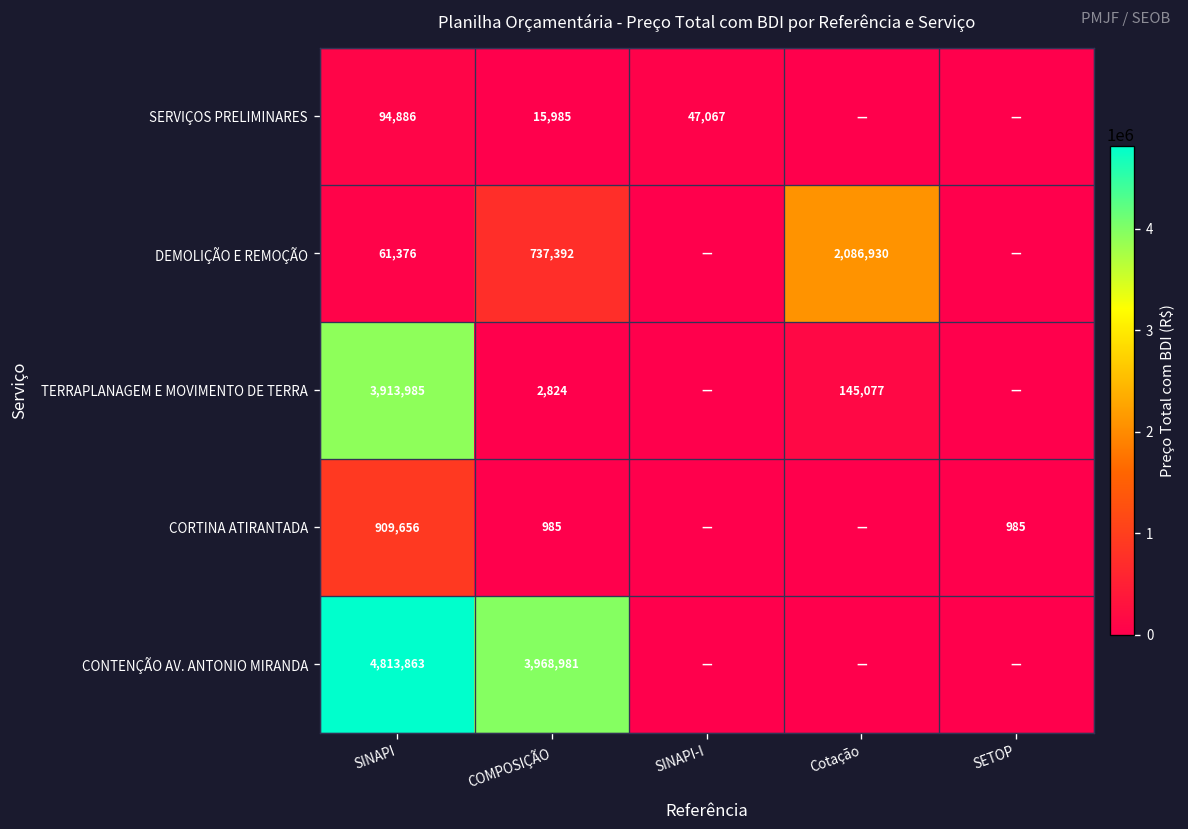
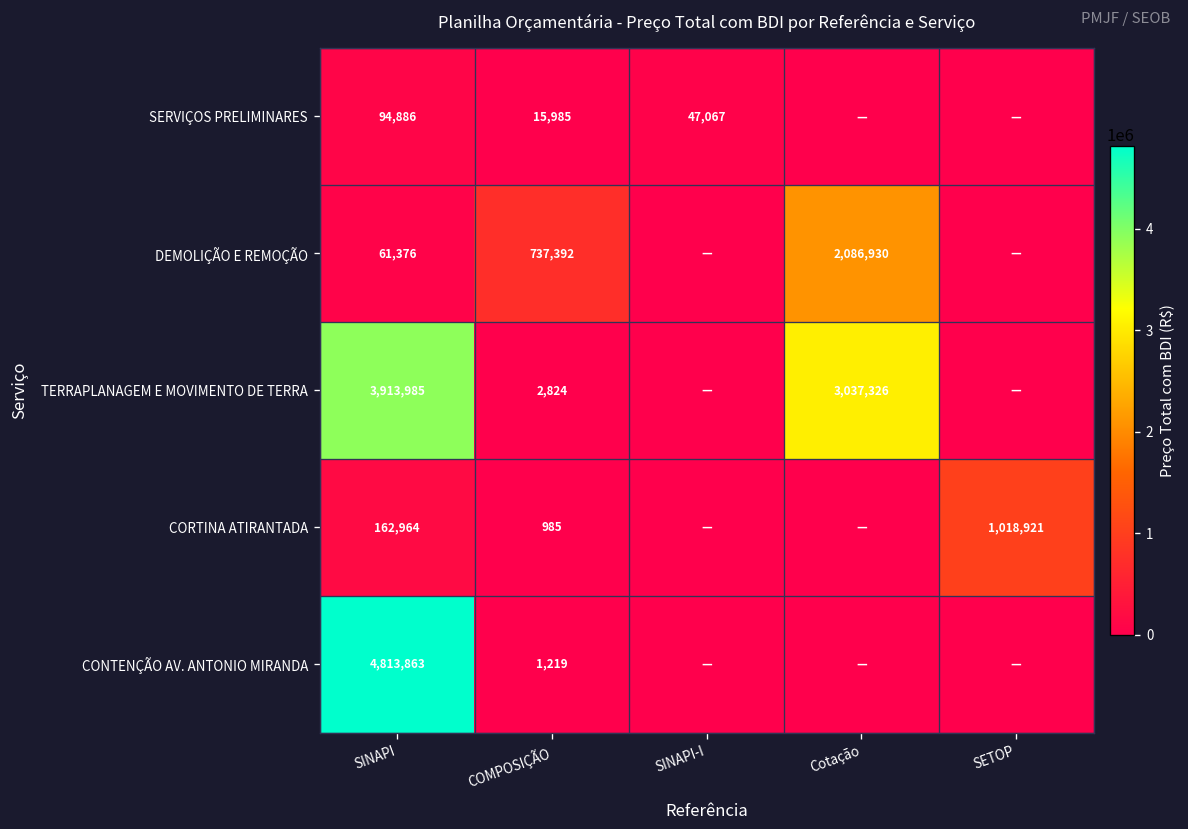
  {
    "SERVIÇOS PRELIMINARES": {
      "SINAPI": "94,886",
      "COMPOSIÇÃO": "15,985",
      "SINAPI-I": "47,067"
    },
    "DEMOLIÇÃO E REMOÇÃO": {
      "SINAPI": "61,376",
      "COMPOSIÇÃO": "737,392",
      "Cotação": "2,086,930"
    },
    "TERRAPLANAGEM E MOVIMENTO DE TERRA": {
      "SINAPI": "3,913,985",
      "COMPOSIÇÃO": "2,824",
-     "Cotação": "145,077"
+     "Cotação": "3,037,326"
    },
    "CORTINA ATIRANTADA": {
-     "SINAPI": "909,656",
+     "SINAPI": "162,964",
      "COMPOSIÇÃO": "985",
-     "SETOP": "985"
+     "SETOP": "1,018,921"
    },
    "CONTENÇÃO AV. ANTONIO MIRANDA": {
      "SINAPI": "4,813,863",
-     "COMPOSIÇÃO": "3,968,981"
+     "COMPOSIÇÃO": "1,219"
    }
  }
